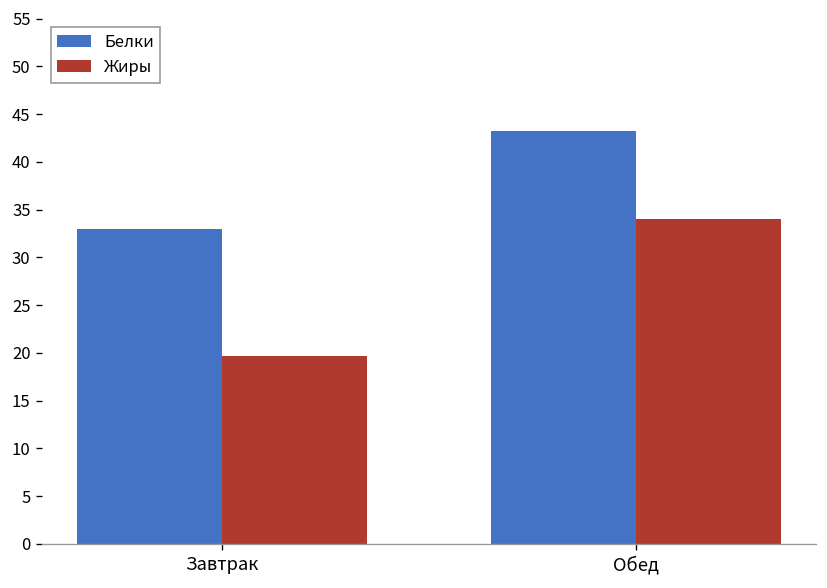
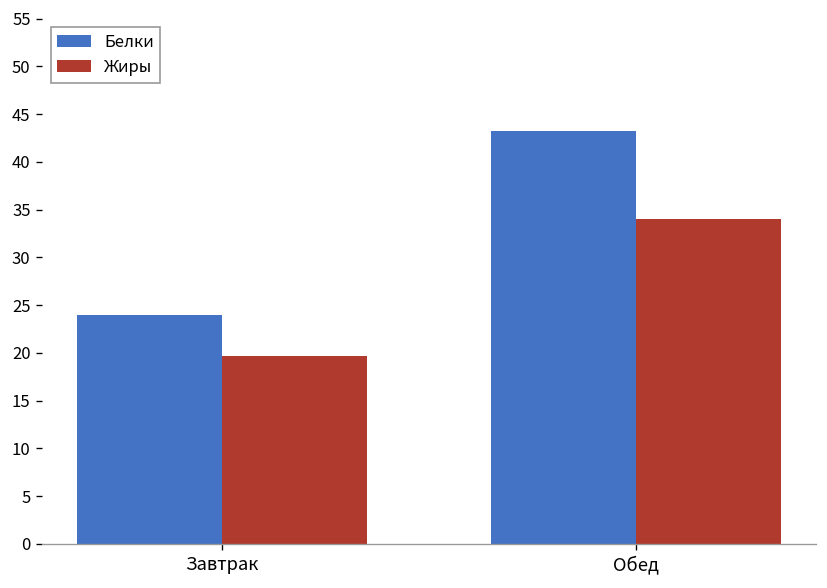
  {
    "Белки": {
-     "Завтрак": 33,
+     "Завтрак": 24,
      "Обед": 43
    },
    "Жиры": {
      "Завтрак": 20,
      "Обед": 34
    }
  }
